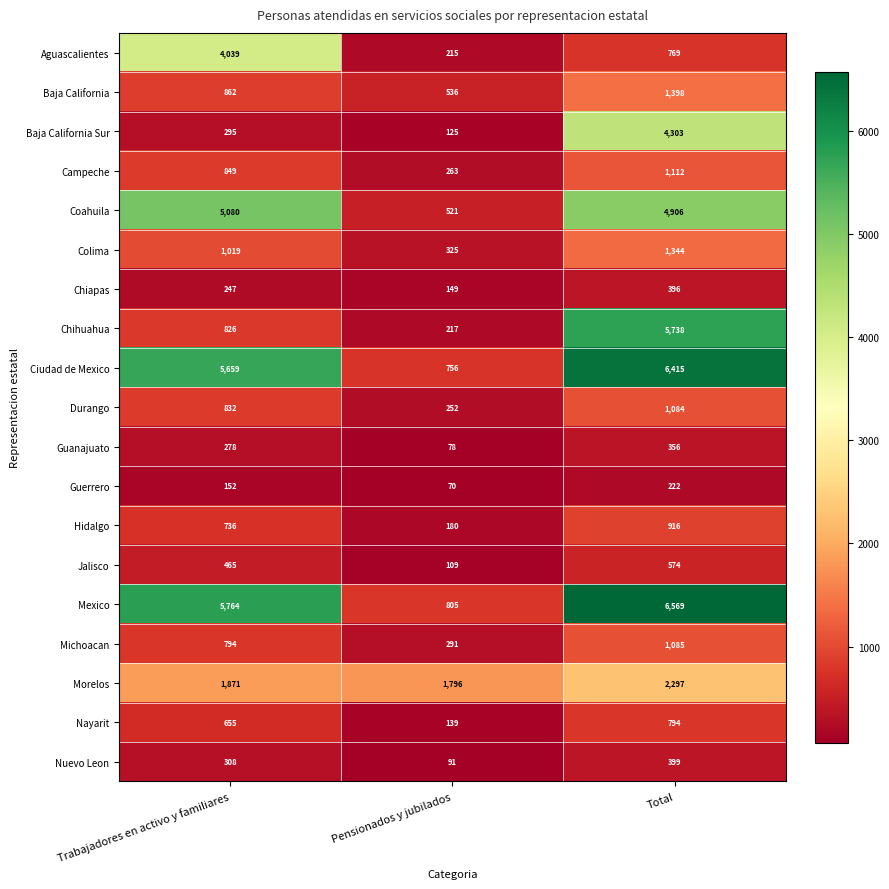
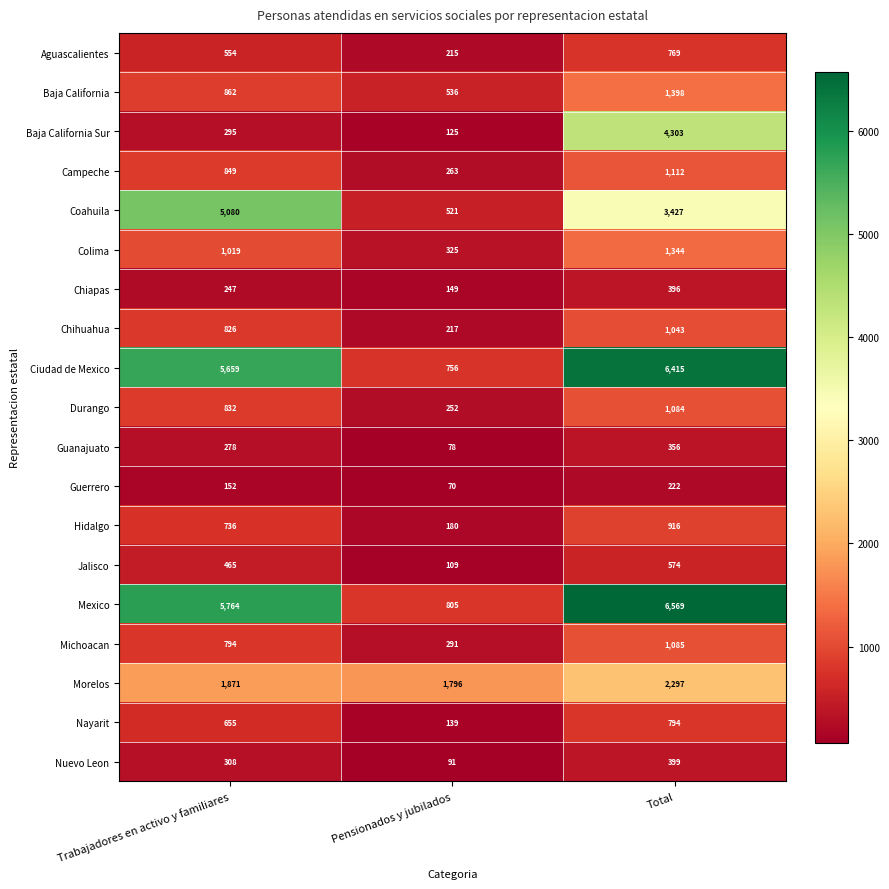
  {
    "Aguascalientes": {
-     "Trabajadores en activo y familiares": "4,039",
+     "Trabajadores en activo y familiares": "554",
      "Pensionados y jubilados": "215",
      "Total": "769"
    },
    "Baja California": {
      "Trabajadores en activo y familiares": "862",
      "Pensionados y jubilados": "536",
      "Total": "1,398"
    },
    "Baja California Sur": {
      "Trabajadores en activo y familiares": "295",
      "Pensionados y jubilados": "125",
      "Total": "4,303"
    },
    "Campeche": {
      "Trabajadores en activo y familiares": "849",
      "Pensionados y jubilados": "263",
      "Total": "1,112"
    },
    "Coahuila": {
      "Trabajadores en activo y familiares": "5,080",
      "Pensionados y jubilados": "521",
-     "Total": "4,906"
+     "Total": "3,427"
    },
    "Colima": {
      "Trabajadores en activo y familiares": "1,019",
      "Pensionados y jubilados": "325",
      "Total": "1,344"
    },
    "Chiapas": {
      "Trabajadores en activo y familiares": "247",
      "Pensionados y jubilados": "149",
      "Total": "396"
    },
    "Chihuahua": {
      "Trabajadores en activo y familiares": "826",
      "Pensionados y jubilados": "217",
-     "Total": "5,738"
+     "Total": "1,043"
    },
    "Ciudad de Mexico": {
      "Trabajadores en activo y familiares": "5,659",
      "Pensionados y jubilados": "756",
      "Total": "6,415"
    },
    "Durango": {
      "Trabajadores en activo y familiares": "832",
      "Pensionados y jubilados": "252",
      "Total": "1,084"
    },
    "Guanajuato": {
      "Trabajadores en activo y familiares": "278",
      "Pensionados y jubilados": "78",
      "Total": "356"
    },
    "Guerrero": {
      "Trabajadores en activo y familiares": "152",
      "Pensionados y jubilados": "70",
      "Total": "222"
    },
    "Hidalgo": {
      "Trabajadores en activo y familiares": "736",
      "Pensionados y jubilados": "180",
      "Total": "916"
    },
    "Jalisco": {
      "Trabajadores en activo y familiares": "465",
      "Pensionados y jubilados": "109",
      "Total": "574"
    },
    "Mexico": {
      "Trabajadores en activo y familiares": "5,764",
      "Pensionados y jubilados": "805",
      "Total": "6,569"
    },
    "Michoacan": {
      "Trabajadores en activo y familiares": "794",
      "Pensionados y jubilados": "291",
      "Total": "1,085"
    },
    "Morelos": {
      "Trabajadores en activo y familiares": "1,871",
      "Pensionados y jubilados": "1,796",
      "Total": "2,297"
    },
    "Nayarit": {
      "Trabajadores en activo y familiares": "655",
      "Pensionados y jubilados": "139",
      "Total": "794"
    },
    "Nuevo Leon": {
      "Trabajadores en activo y familiares": "308",
      "Pensionados y jubilados": "91",
      "Total": "399"
    }
  }
